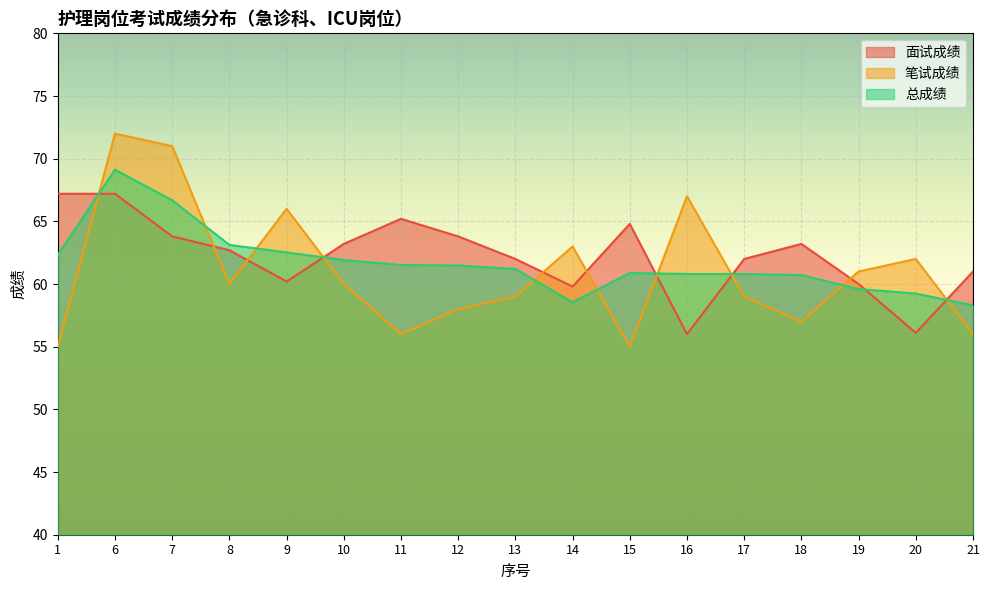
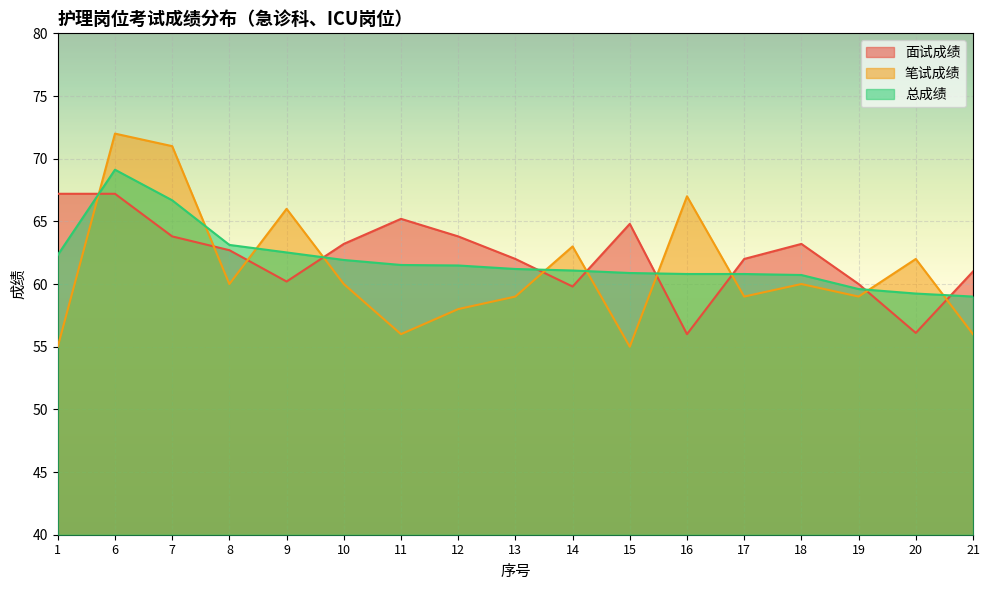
  {
    "面试成绩": {
      "1": 67.2,
      "6": 67.2,
      "7": 63.8,
      "8": 62.7,
      "9": 60.2,
      "10": 63.2,
      "11": 65.2,
      "12": 63.8,
      "13": 62.0,
      "14": 59.8,
      "15": 64.8,
      "16": 56.0,
      "17": 62.0,
      "18": 63.2,
      "19": 60.0,
      "20": 56.1,
      "21": 61.0
    },
    "笔试成绩": {
      "1": 55,
      "6": 72,
      "7": 71,
      "8": 60,
      "9": 66,
      "10": 60,
      "11": 56,
      "12": 58,
      "13": 59,
      "14": 63,
      "15": 55,
      "16": 67,
      "17": 59,
-     "18": 57,
-     "19": 61,
+     "18": 60,
+     "19": 59,
      "20": 62,
      "21": 56
    },
    "总成绩": {
      "1": 62.3,
      "6": 69.1,
      "7": 66.7,
      "8": 63.1,
      "9": 62.5,
      "10": 61.9,
      "11": 61.5,
      "12": 61.5,
      "13": 61.2,
-     "14": 58.6,
+     "14": 61.1,
      "15": 60.9,
      "16": 60.8,
      "17": 60.8,
      "18": 60.7,
      "19": 59.6,
      "20": 59.2,
-     "21": 58.3
+     "21": 59.0
    }
  }
